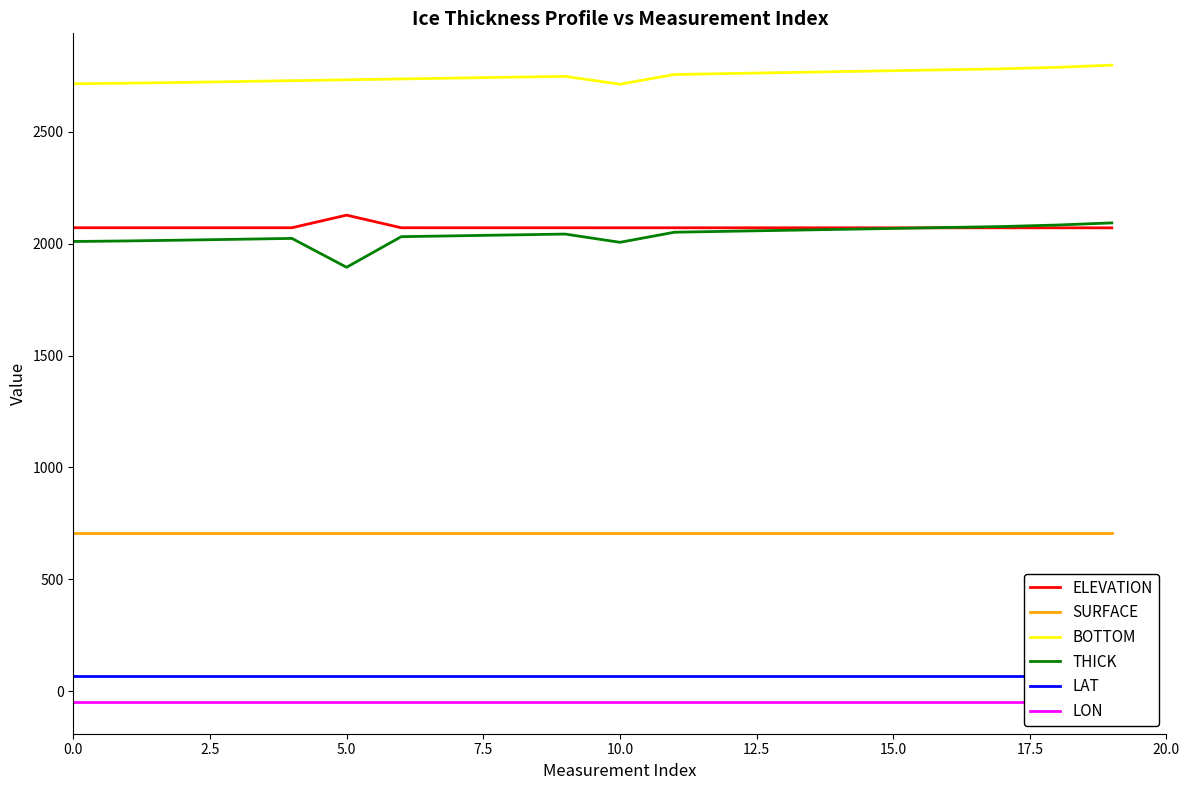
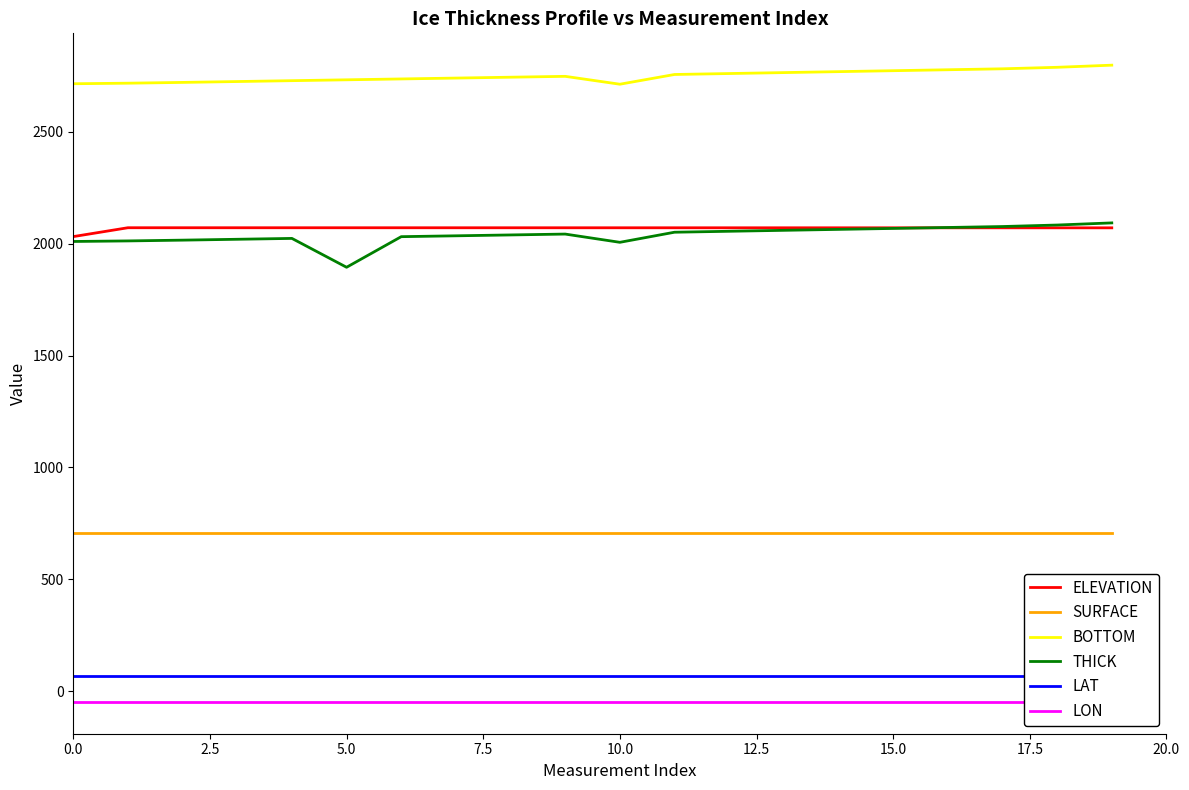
  {
    "ELEVATION": {
-     "0.0": 2070,
-     "5.0": 2130,
+     "0.0": 2030,
+     "5.0": 2070,
      "10.0": 2070
    },
    "SURFACE": {
      "0.0": 710,
      "5.0": 710,
      "10.0": 710,
      "15.0": 710
    },
    "BOTTOM": {
      "0.0": 2710,
      "5.0": 2730,
      "10.0": 2710,
      "15.0": 2770
    },
    "THICK": {
      "0.0": 2010,
      "5.0": 1890,
      "10.0": 2010
    },
    "LAT": {
      "0.0": 70,
      "5.0": 70,
      "10.0": 70,
      "15.0": 70
    },
    "LON": {
      "0.0": -50,
      "5.0": -50,
      "10.0": -50,
      "15.0": -50
    }
  }
